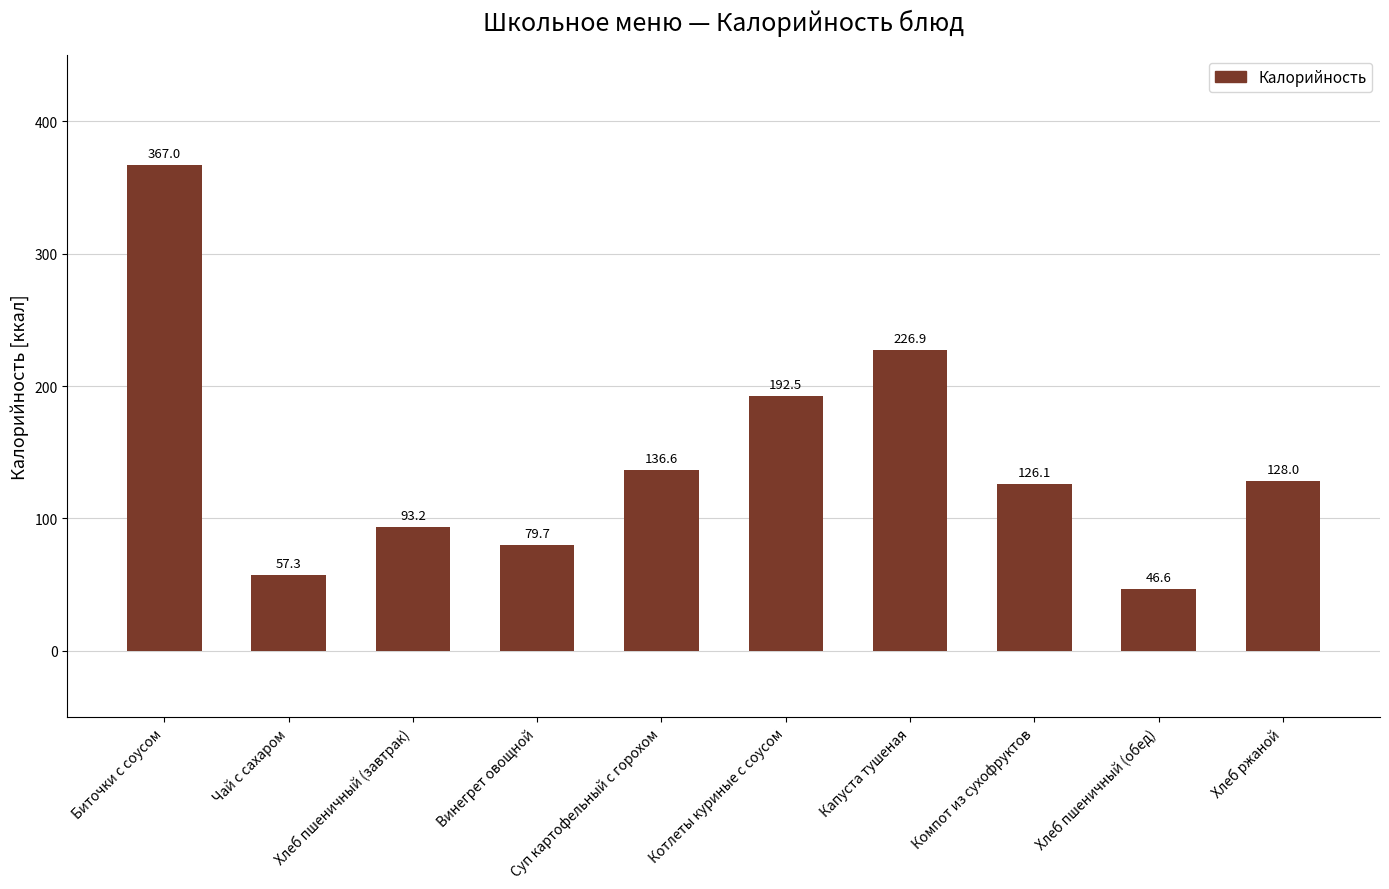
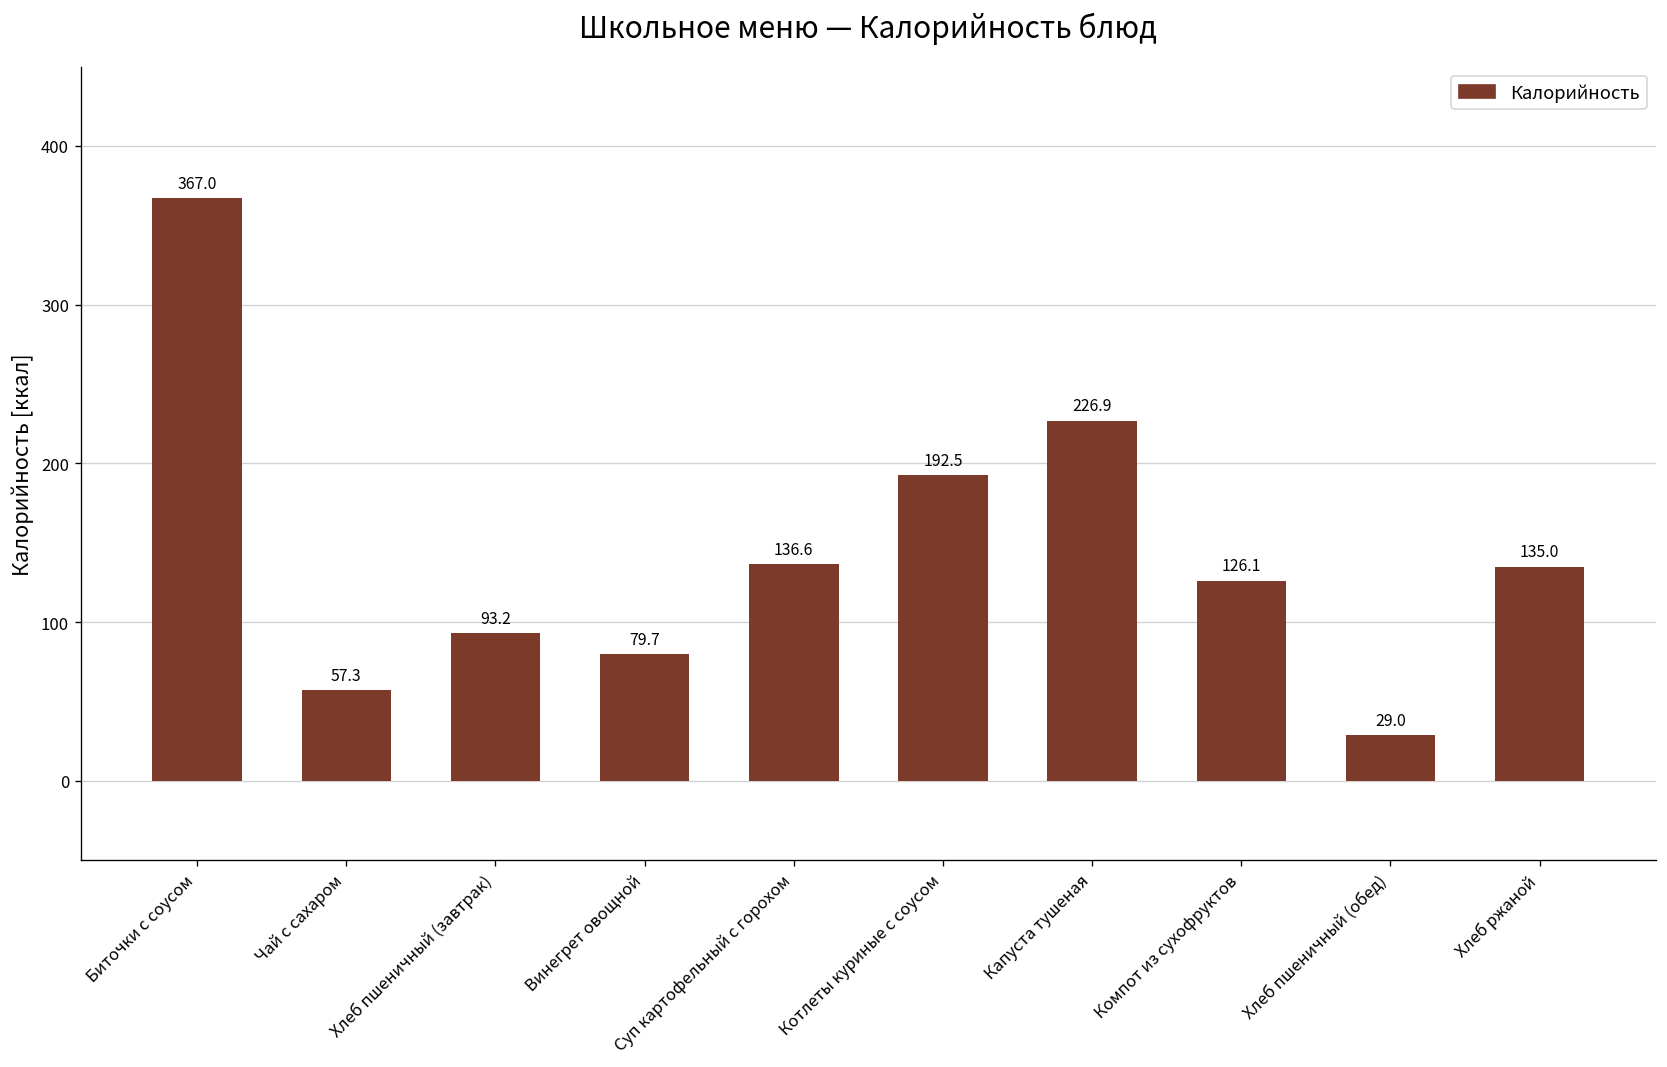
  {
    "Биточки с соусом": 367.0,
    "Чай с сахаром": 57.3,
    "Хлеб пшеничный (завтрак)": 93.2,
    "Винегрет овощной": 79.7,
    "Суп картофельный с горохом": 136.6,
    "Котлеты куриные с соусом": 192.5,
    "Капуста тушеная": 226.9,
    "Компот из сухофруктов": 126.1,
-   "Хлеб пшеничный (обед)": 46.6,
-   "Хлеб ржаной": 128.0
+   "Хлеб пшеничный (обед)": 29.0,
+   "Хлеб ржаной": 135.0
  }
